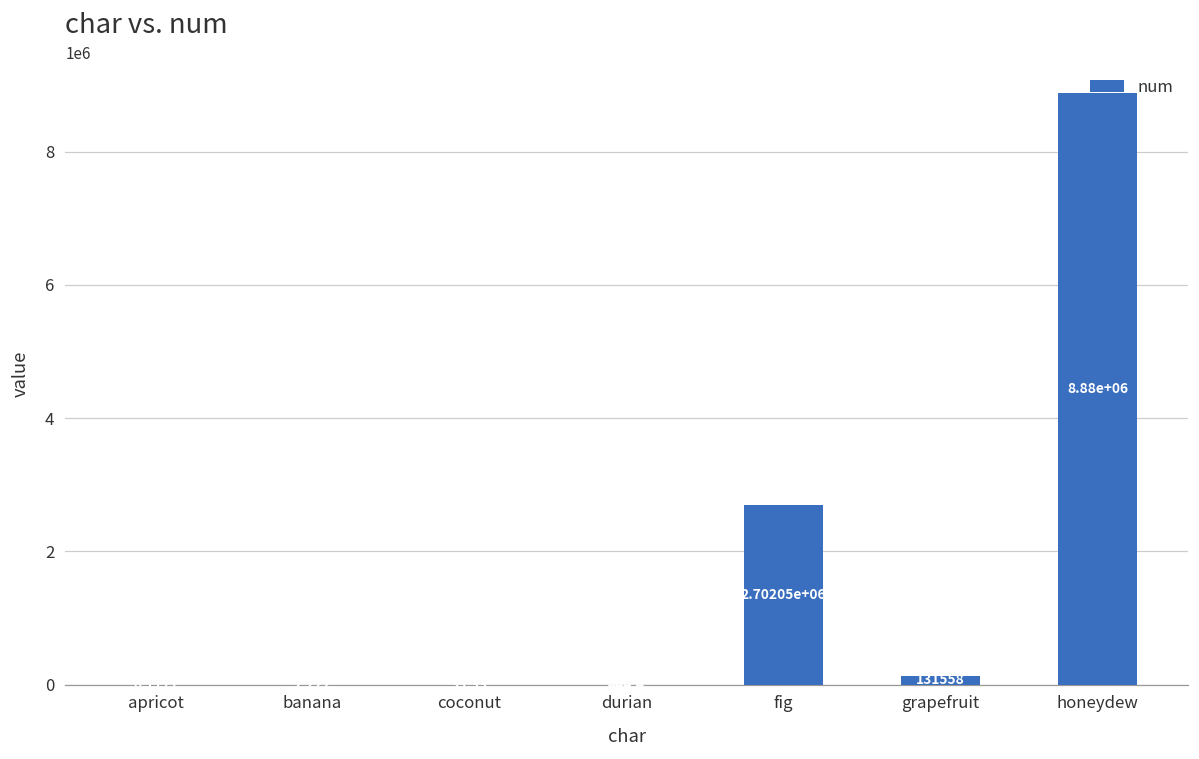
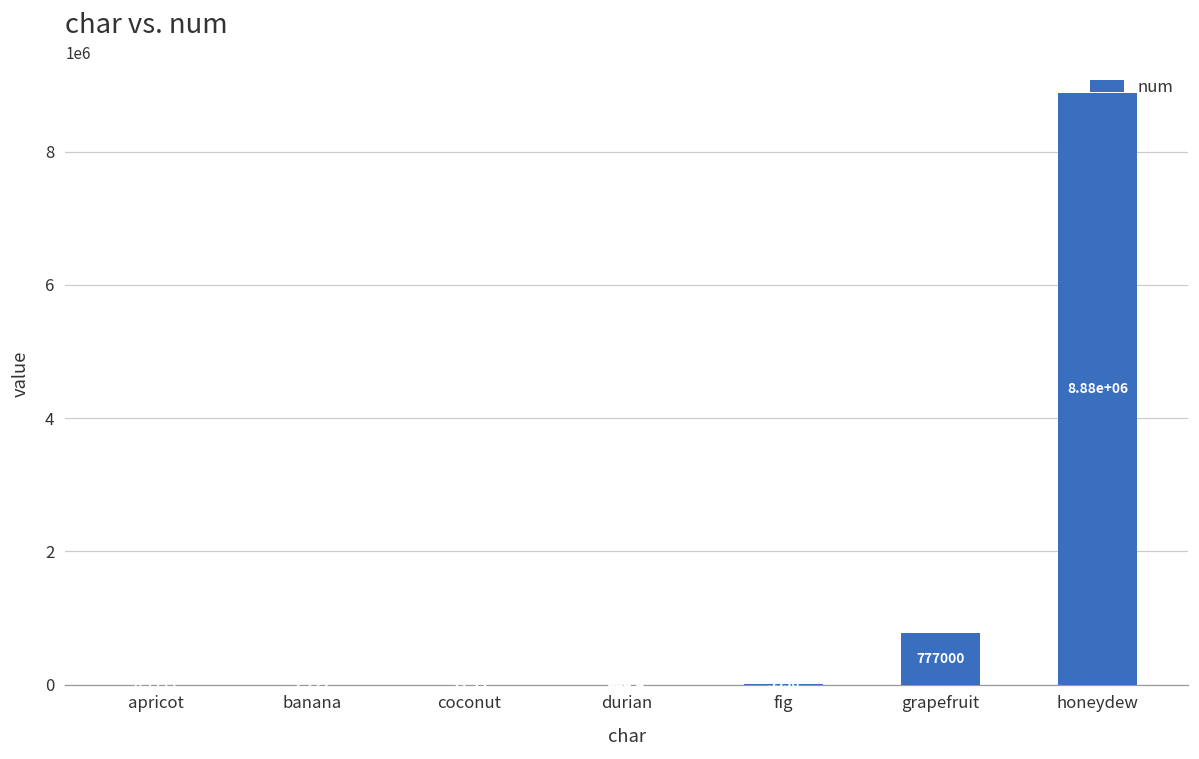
  {
-   "fig": "2700000",
-   "grapefruit": "131558",
+   "fig": "0",
+   "grapefruit": "777000",
    "honeydew": "8.88e+06"
  }
